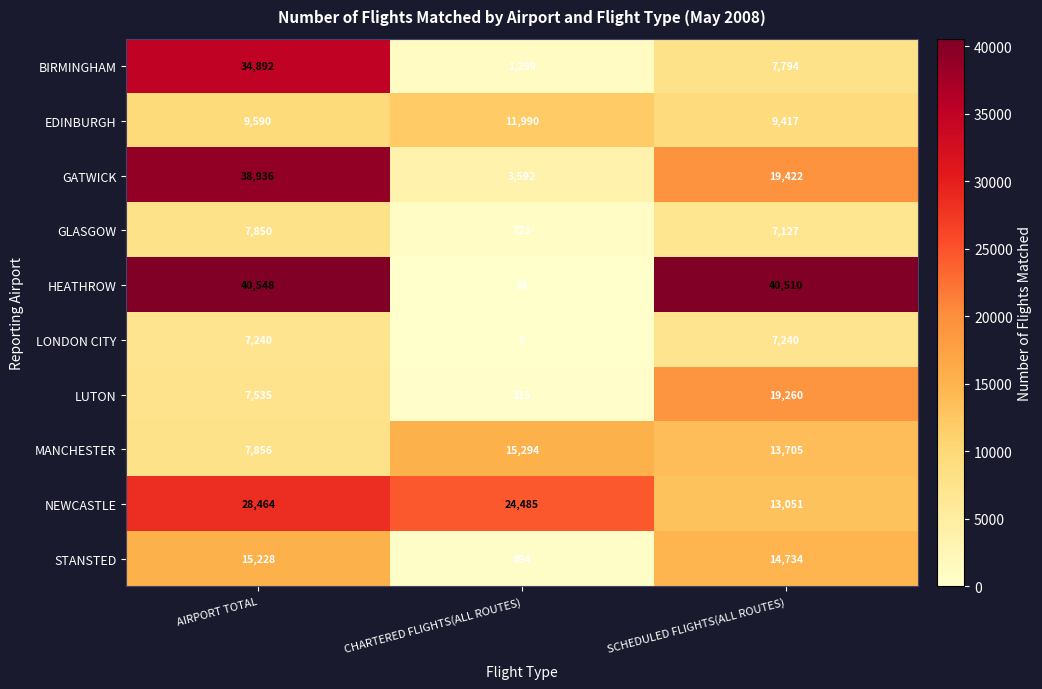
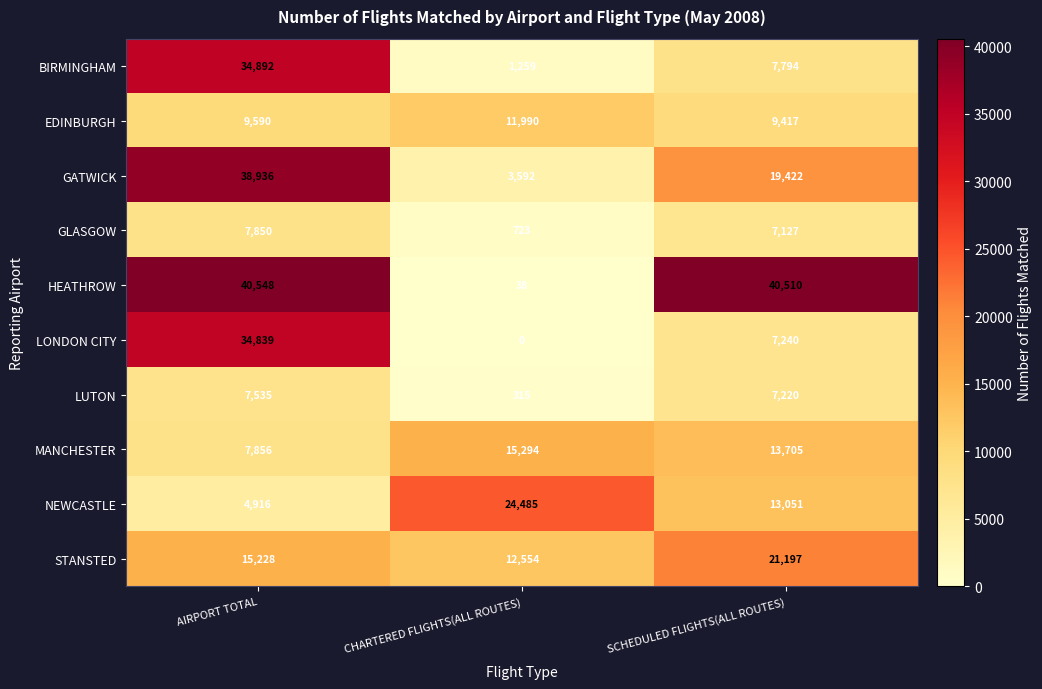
  {
    "BIRMINGHAM": {
      "AIRPORT TOTAL": "34,892",
      "CHARTERED FLIGHTS(ALL ROUTES)": "1,259",
      "SCHEDULED FLIGHTS(ALL ROUTES)": "7,794"
    },
    "EDINBURGH": {
      "AIRPORT TOTAL": "9,590",
      "CHARTERED FLIGHTS(ALL ROUTES)": "11,990",
      "SCHEDULED FLIGHTS(ALL ROUTES)": "9,417"
    },
    "GATWICK": {
      "AIRPORT TOTAL": "38,936",
      "CHARTERED FLIGHTS(ALL ROUTES)": "3,592",
      "SCHEDULED FLIGHTS(ALL ROUTES)": "19,422"
    },
    "GLASGOW": {
      "AIRPORT TOTAL": "7,850",
      "CHARTERED FLIGHTS(ALL ROUTES)": "723",
      "SCHEDULED FLIGHTS(ALL ROUTES)": "7,127"
    },
    "HEATHROW": {
      "AIRPORT TOTAL": "40,548",
      "CHARTERED FLIGHTS(ALL ROUTES)": "38",
      "SCHEDULED FLIGHTS(ALL ROUTES)": "40,510"
    },
    "LONDON CITY": {
-     "AIRPORT TOTAL": "7,240",
+     "AIRPORT TOTAL": "34,839",
      "CHARTERED FLIGHTS(ALL ROUTES)": "0",
      "SCHEDULED FLIGHTS(ALL ROUTES)": "7,240"
    },
    "LUTON": {
      "AIRPORT TOTAL": "7,535",
      "CHARTERED FLIGHTS(ALL ROUTES)": "315",
-     "SCHEDULED FLIGHTS(ALL ROUTES)": "19,260"
+     "SCHEDULED FLIGHTS(ALL ROUTES)": "7,220"
    },
    "MANCHESTER": {
      "AIRPORT TOTAL": "7,856",
      "CHARTERED FLIGHTS(ALL ROUTES)": "15,294",
      "SCHEDULED FLIGHTS(ALL ROUTES)": "13,705"
    },
    "NEWCASTLE": {
-     "AIRPORT TOTAL": "28,464",
+     "AIRPORT TOTAL": "4,916",
      "CHARTERED FLIGHTS(ALL ROUTES)": "24,485",
      "SCHEDULED FLIGHTS(ALL ROUTES)": "13,051"
    },
    "STANSTED": {
      "AIRPORT TOTAL": "15,228",
-     "CHARTERED FLIGHTS(ALL ROUTES)": "494",
-     "SCHEDULED FLIGHTS(ALL ROUTES)": "14,734"
+     "CHARTERED FLIGHTS(ALL ROUTES)": "12,554",
+     "SCHEDULED FLIGHTS(ALL ROUTES)": "21,197"
    }
  }
